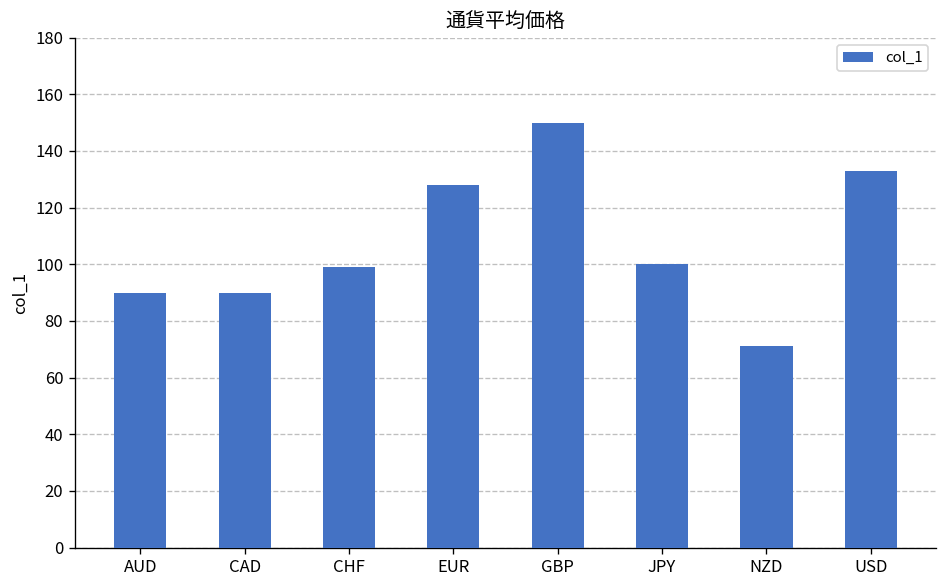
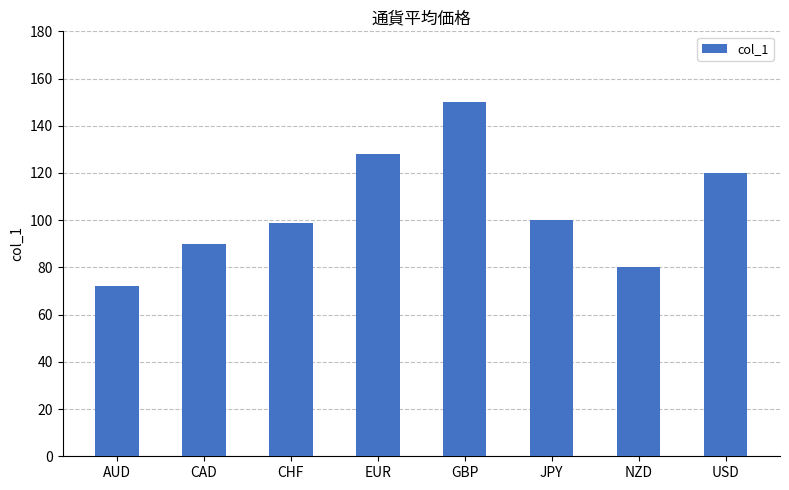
  {
-   "AUD": 90,
+   "AUD": 72,
    "CAD": 90,
    "CHF": 99,
    "EUR": 128,
    "GBP": 150,
    "JPY": 100,
-   "NZD": 71,
-   "USD": 133
+   "NZD": 80,
+   "USD": 120
  }
